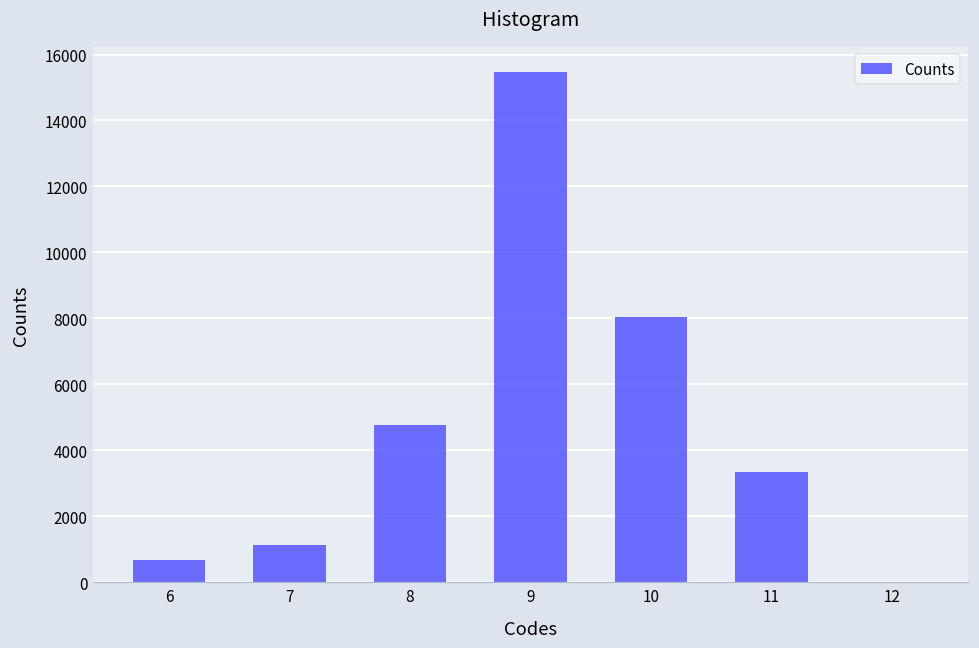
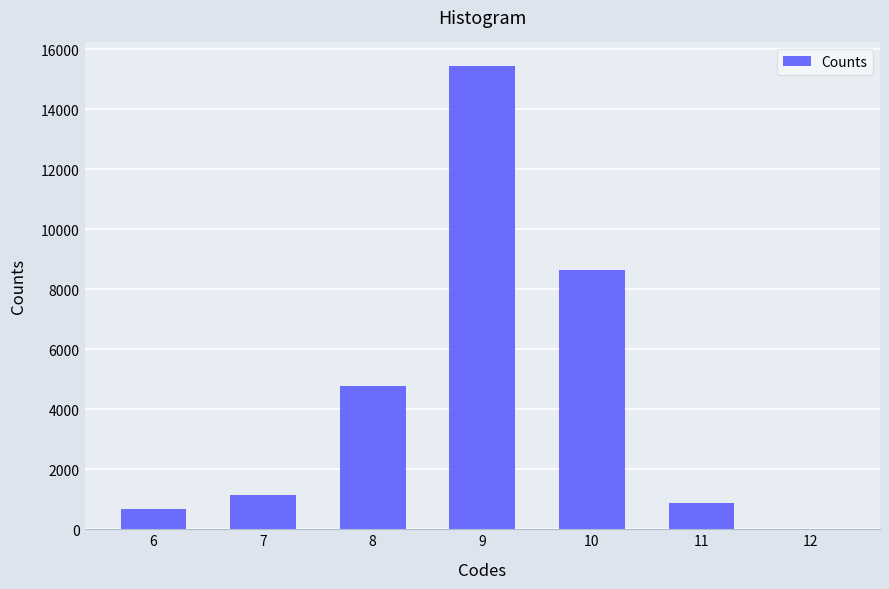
  {
    "6": 700,
    "7": 1100,
    "8": 4800,
    "9": 15500,
-   "10": 8000,
-   "11": 3300
+   "10": 8700,
+   "11": 900
  }
